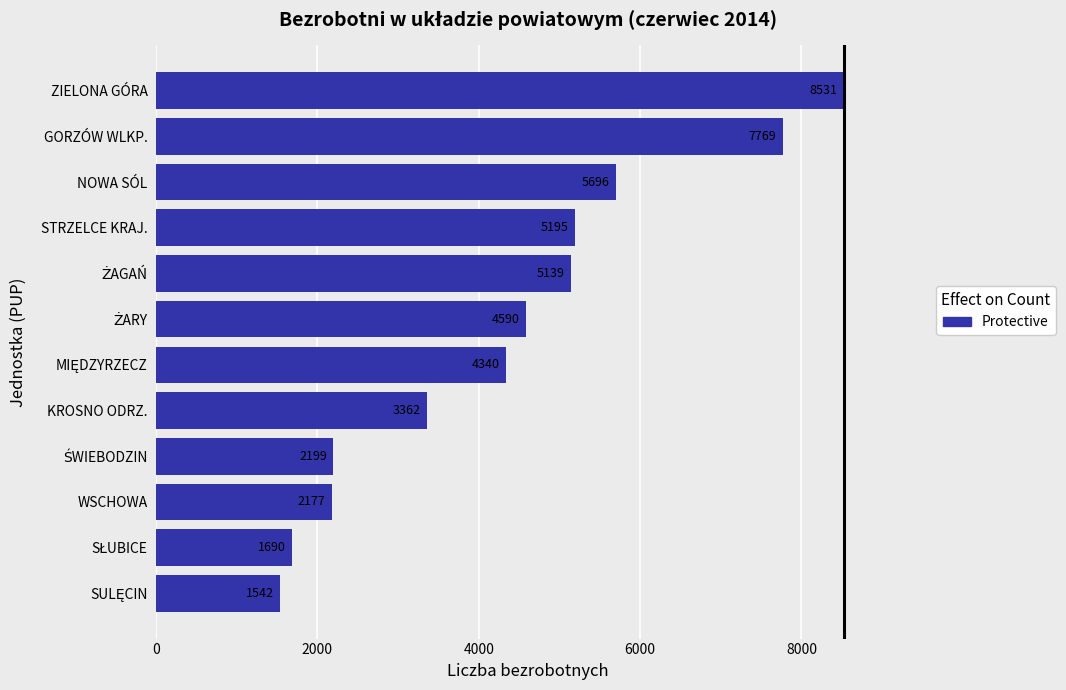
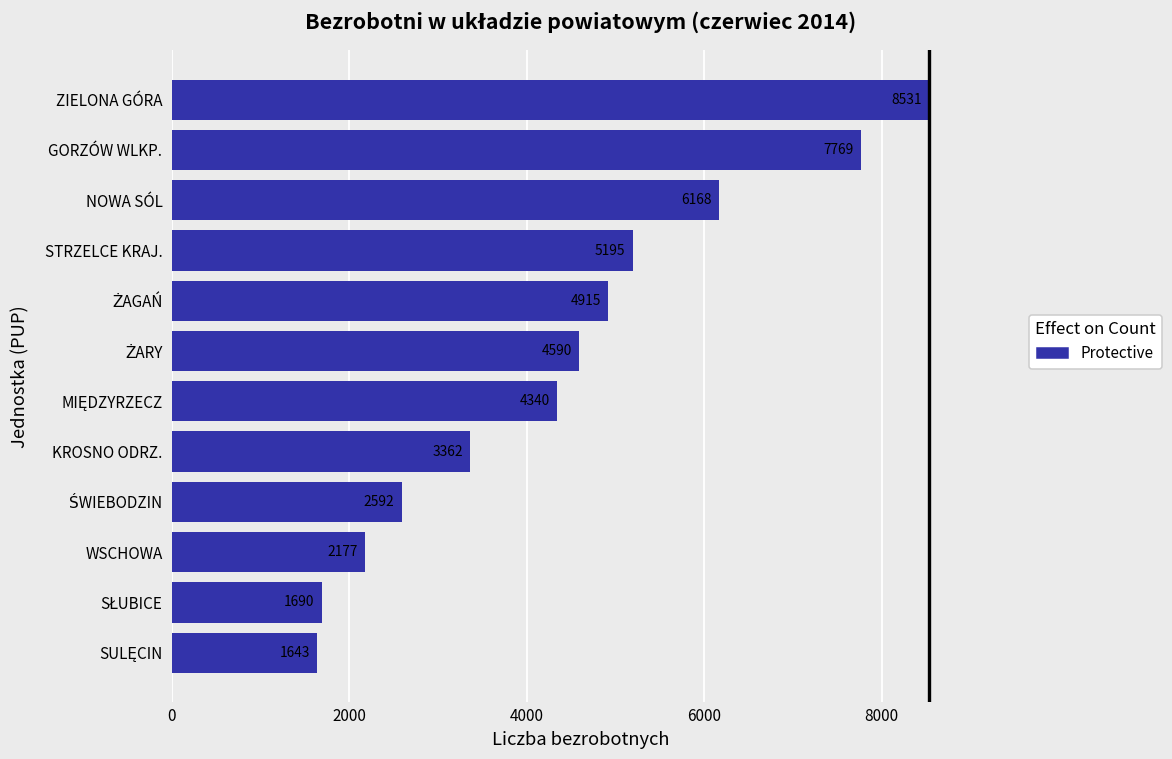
  {
    "ZIELONA GÓRA": 8531,
    "GORZÓW WLKP.": 7769,
-   "NOWA SÓL": 5696,
+   "NOWA SÓL": 6168,
    "STRZELCE KRAJ.": 5195,
-   "ŻAGAŃ": 5139,
+   "ŻAGAŃ": 4915,
    "ŻARY": 4590,
    "MIĘDZYRZECZ": 4340,
    "KROSNO ODRZ.": 3362,
-   "ŚWIEBODZIN": 2199,
+   "ŚWIEBODZIN": 2592,
    "WSCHOWA": 2177,
    "SŁUBICE": 1690,
-   "SULĘCIN": 1542
+   "SULĘCIN": 1643
  }
